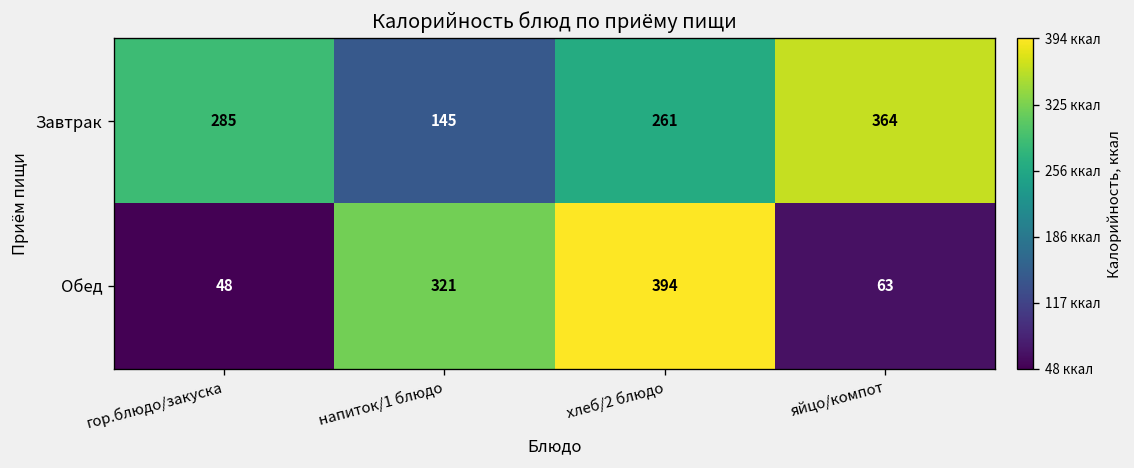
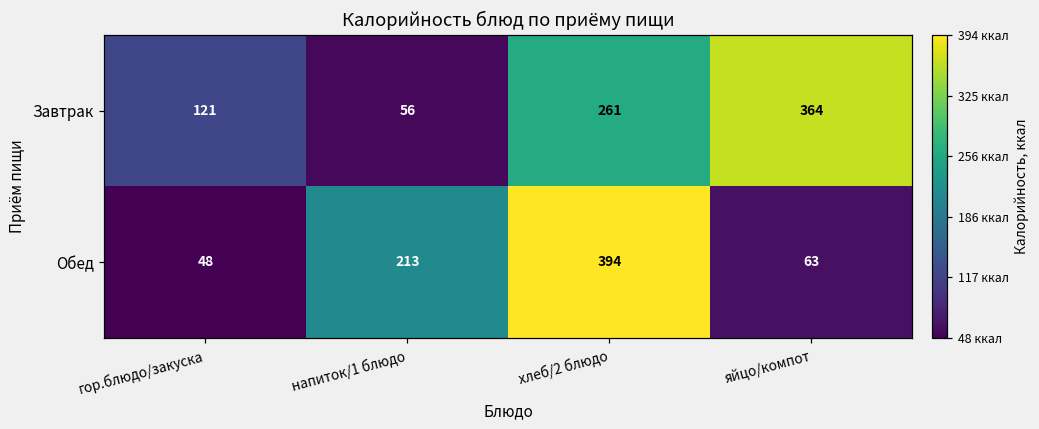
  {
    "Завтрак": {
-     "гор.блюдо/закуска": 285,
-     "напиток/1 блюдо": 145,
+     "гор.блюдо/закуска": 121,
+     "напиток/1 блюдо": 56,
      "хлеб/2 блюдо": 261,
      "яйцо/компот": 364
    },
    "Обед": {
      "гор.блюдо/закуска": 48,
-     "напиток/1 блюдо": 321,
+     "напиток/1 блюдо": 213,
      "хлеб/2 блюдо": 394,
      "яйцо/компот": 63
    }
  }
